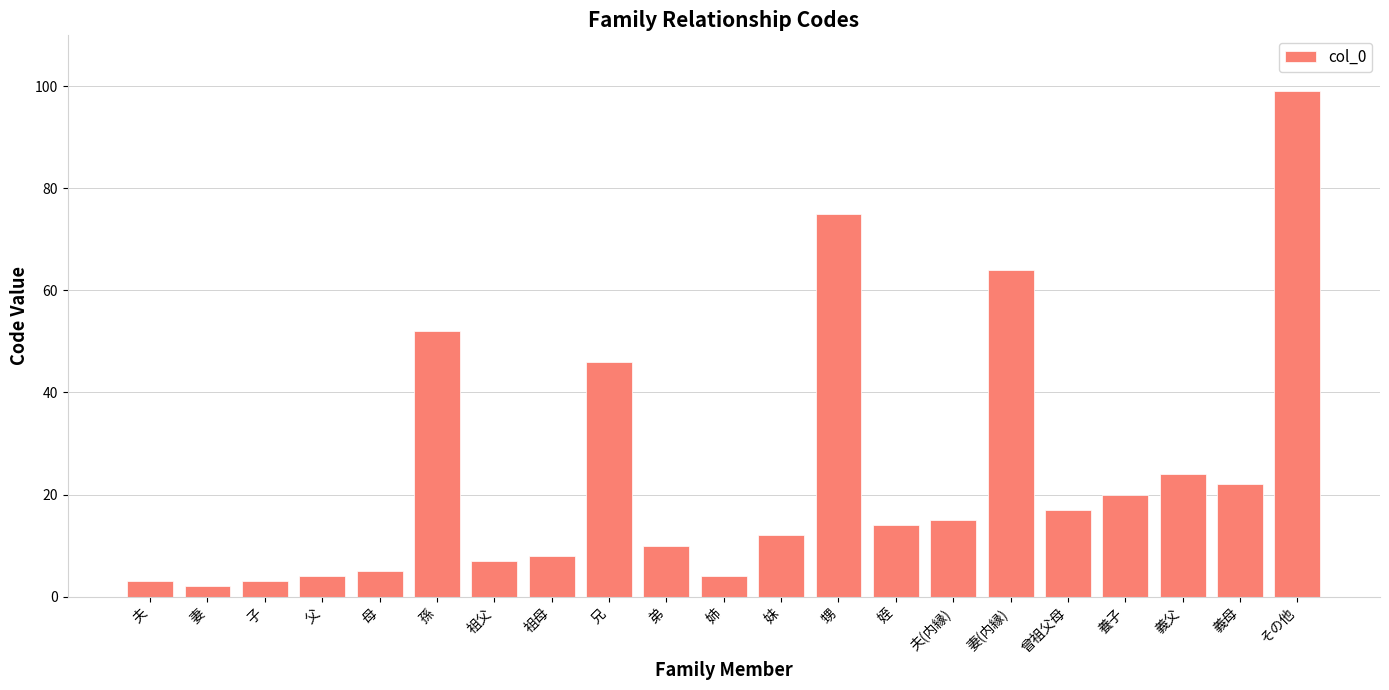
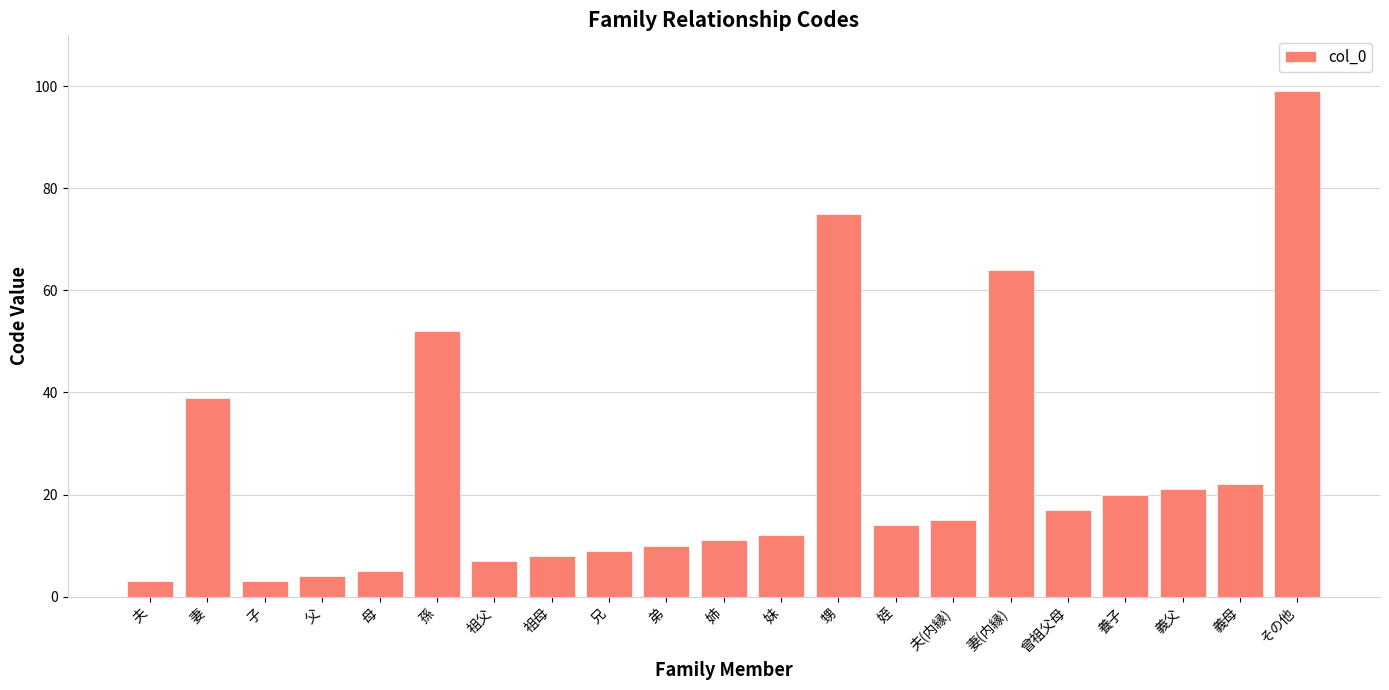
  {
    "夫": 3,
-   "妻": 2,
+   "妻": 39,
    "子": 3,
    "父": 4,
    "母": 5,
    "孫": 52,
    "祖父": 7,
    "祖母": 8,
-   "兄": 46,
+   "兄": 9,
    "弟": 10,
-   "姉": 4,
+   "姉": 11,
    "妹": 12,
    "甥": 75,
    "姪": 14,
    "夫(内縁)": 15,
    "妻(内縁)": 64,
    "曾祖父母": 17,
    "養子": 20,
-   "義父": 24,
+   "義父": 21,
    "義母": 22,
    "その他": 99
  }
